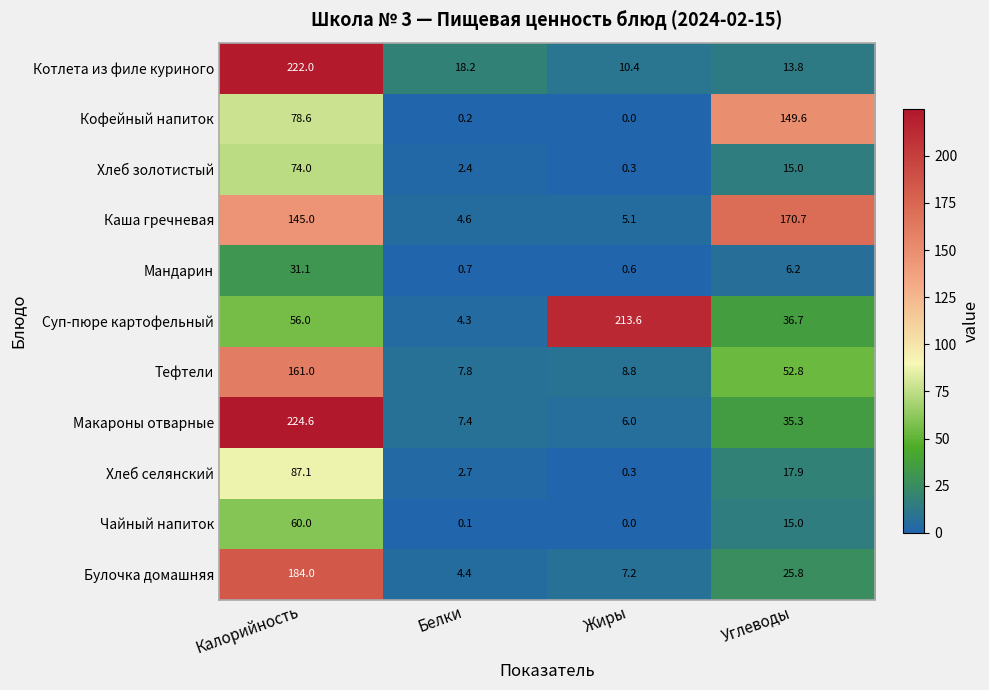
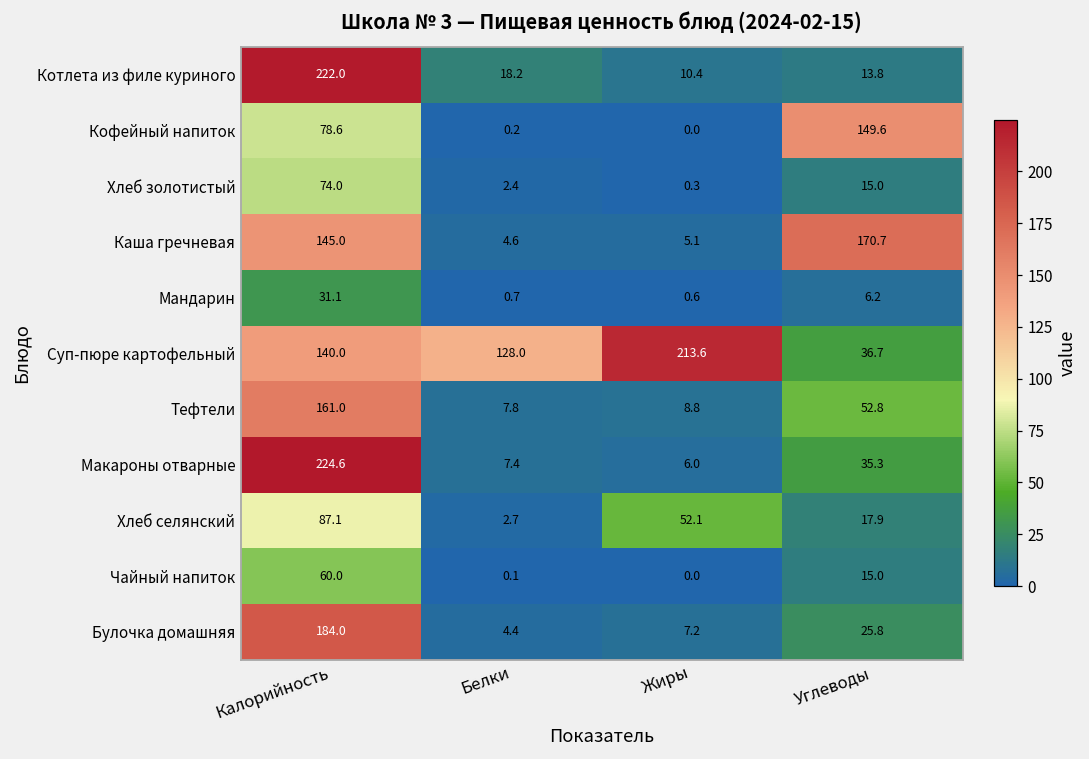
  {
    "Котлета из филе куриного": {
      "Калорийность": 222.0,
      "Белки": 18.2,
      "Жиры": 10.4,
      "Углеводы": 13.8
    },
    "Кофейный напиток": {
      "Калорийность": 78.6,
      "Белки": 0.2,
      "Жиры": 0.0,
      "Углеводы": 149.6
    },
    "Хлеб золотистый": {
      "Калорийность": 74.0,
      "Белки": 2.4,
      "Жиры": 0.3,
      "Углеводы": 15.0
    },
    "Каша гречневая": {
      "Калорийность": 145.0,
      "Белки": 4.6,
      "Жиры": 5.1,
      "Углеводы": 170.7
    },
    "Мандарин": {
      "Калорийность": 31.1,
      "Белки": 0.7,
      "Жиры": 0.6,
      "Углеводы": 6.2
    },
    "Суп-пюре картофельный": {
-     "Калорийность": 56.0,
-     "Белки": 4.3,
+     "Калорийность": 140.0,
+     "Белки": 128.0,
      "Жиры": 213.6,
      "Углеводы": 36.7
    },
    "Тефтели": {
      "Калорийность": 161.0,
      "Белки": 7.8,
      "Жиры": 8.8,
      "Углеводы": 52.8
    },
    "Макароны отварные": {
      "Калорийность": 224.6,
      "Белки": 7.4,
      "Жиры": 6.0,
      "Углеводы": 35.3
    },
    "Хлеб селянский": {
      "Калорийность": 87.1,
      "Белки": 2.7,
-     "Жиры": 0.3,
+     "Жиры": 52.1,
      "Углеводы": 17.9
    },
    "Чайный напиток": {
      "Калорийность": 60.0,
      "Белки": 0.1,
      "Жиры": 0.0,
      "Углеводы": 15.0
    },
    "Булочка домашняя": {
      "Калорийность": 184.0,
      "Белки": 4.4,
      "Жиры": 7.2,
      "Углеводы": 25.8
    }
  }
